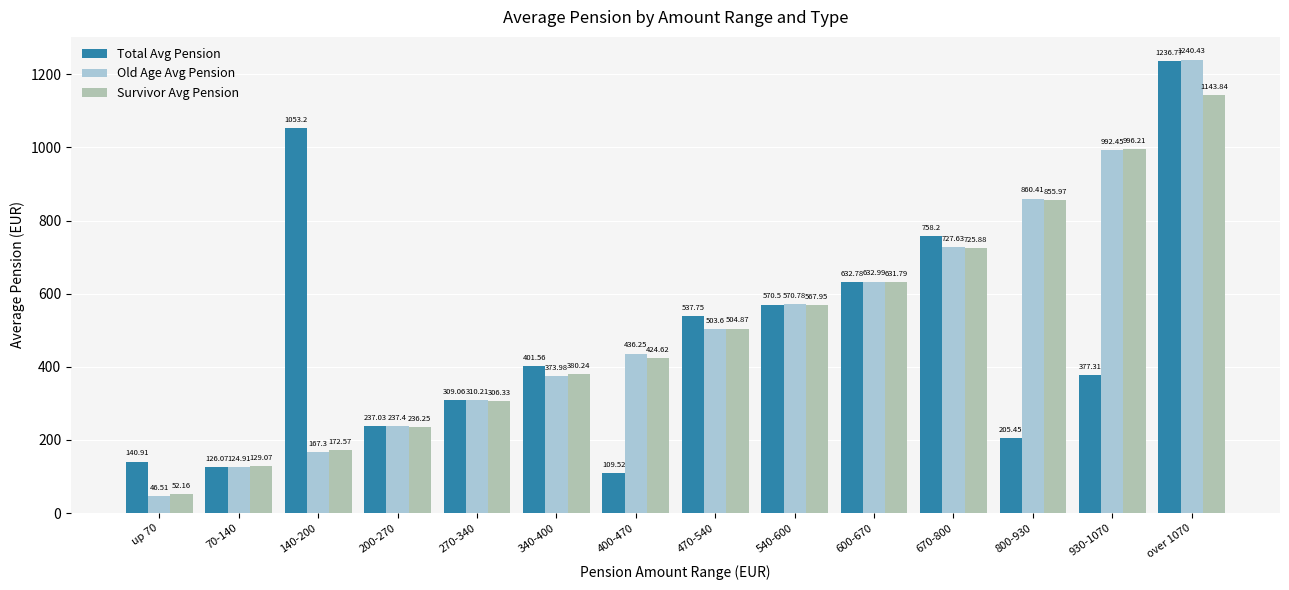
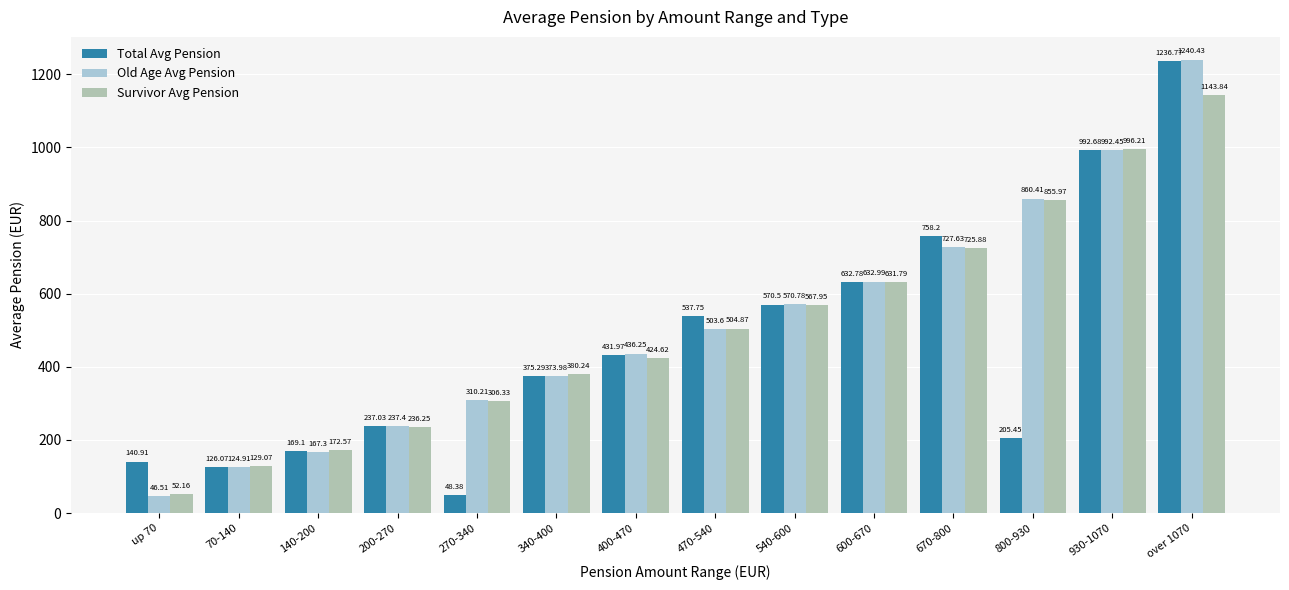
  {
    "Total Avg Pension": {
      "up 70": 140.91,
      "70-140": 126.07,
-     "140-200": 1053.2,
+     "140-200": 169.1,
      "200-270": 237.03,
-     "270-340": 309.06,
-     "340-400": 401.56,
-     "400-470": 109.52,
+     "270-340": 48.38,
+     "340-400": 375.29,
+     "400-470": 431.97,
      "470-540": 537.75,
      "540-600": 570.5,
      "600-670": 632.78,
      "670-800": 758.2,
      "800-930": 205.45,
-     "930-1070": 377.31
+     "930-1070": 992.68
    }
  }
